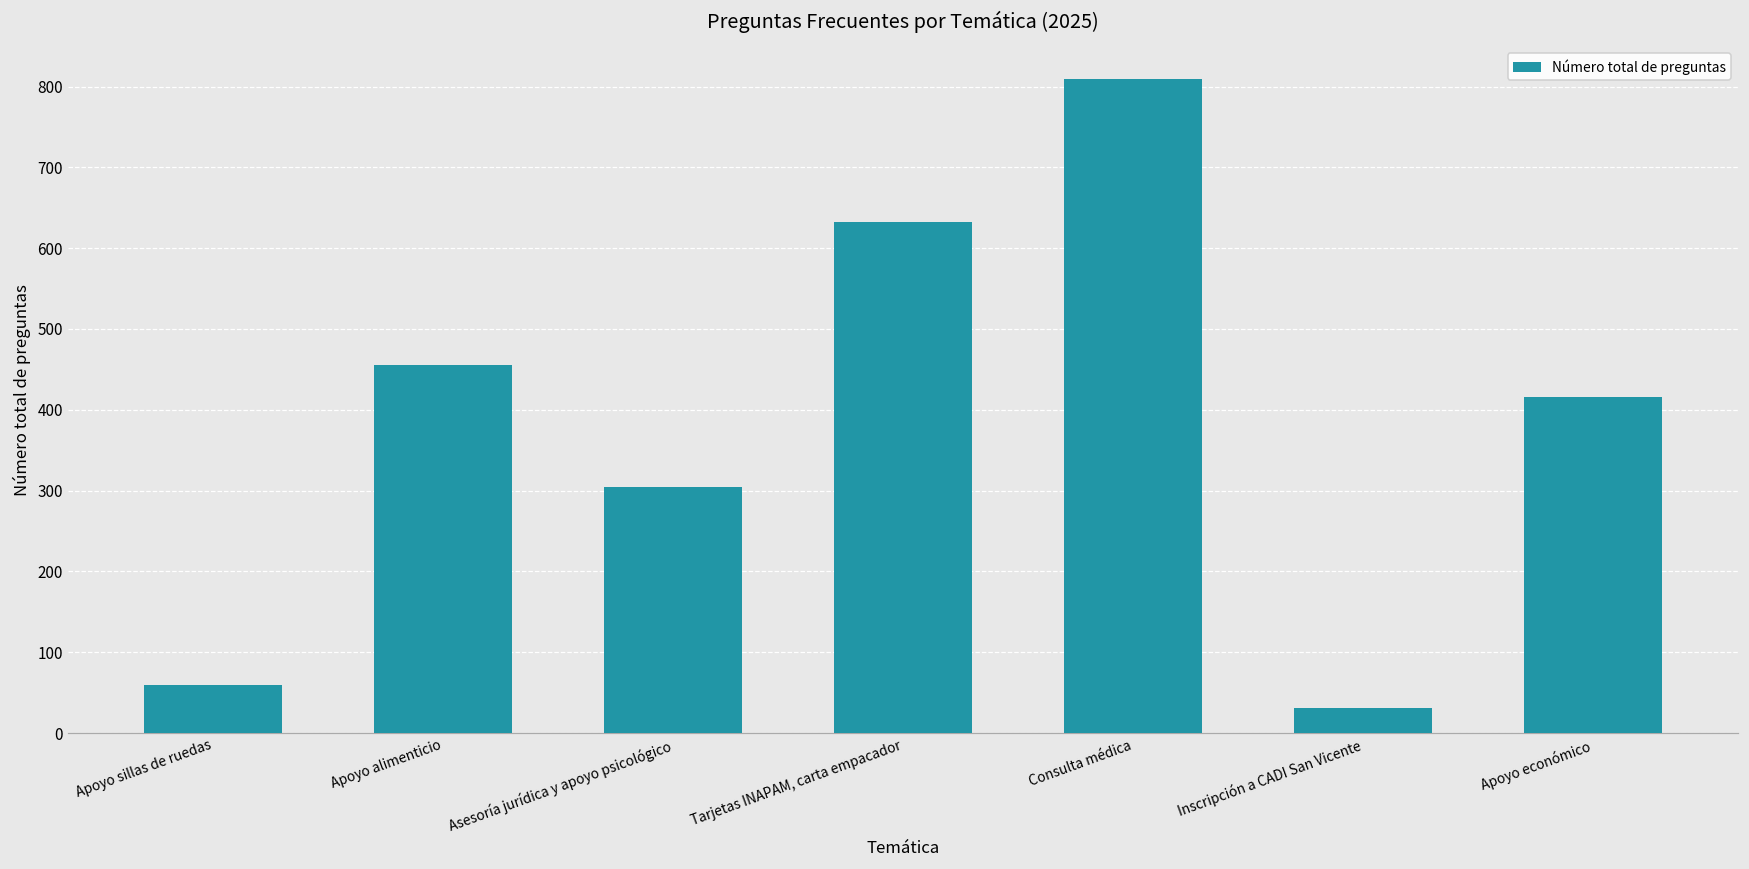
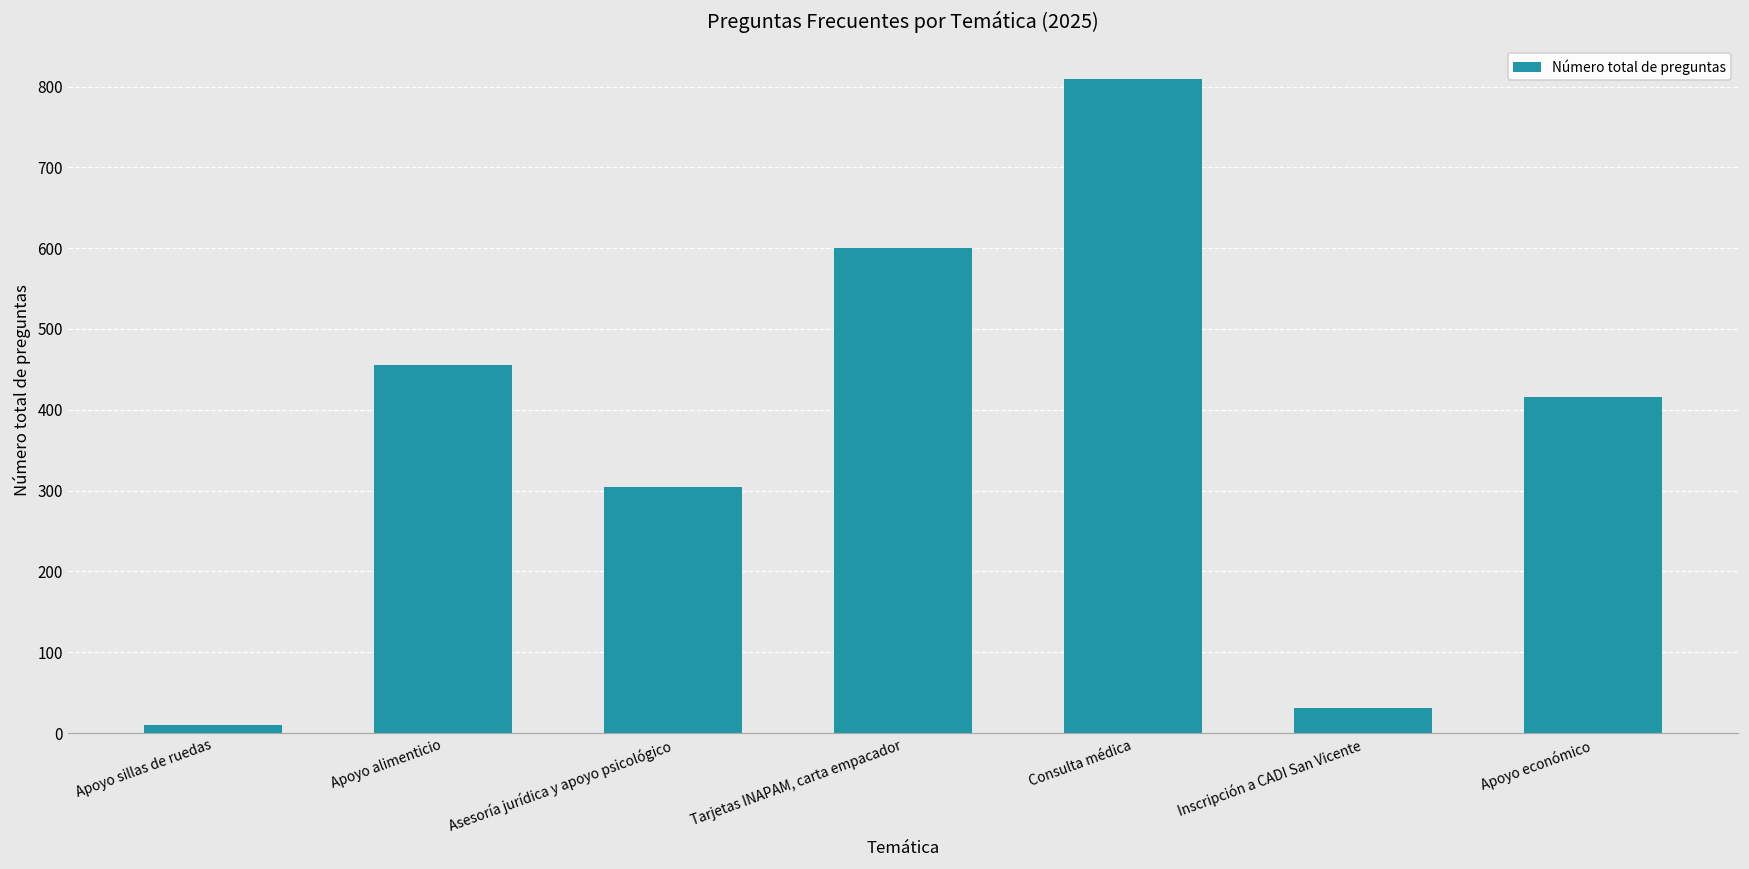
  {
-   "Apoyo sillas de ruedas": 60,
+   "Apoyo sillas de ruedas": 10,
    "Apoyo alimenticio": 460,
    "Asesoría jurídica y apoyo psicológico": 310,
-   "Tarjetas INAPAM, carta empacador": 630,
+   "Tarjetas INAPAM, carta empacador": 600,
    "Consulta médica": 810,
    "Inscripción a CADI San Vicente": 30,
    "Apoyo económico": 420
  }
